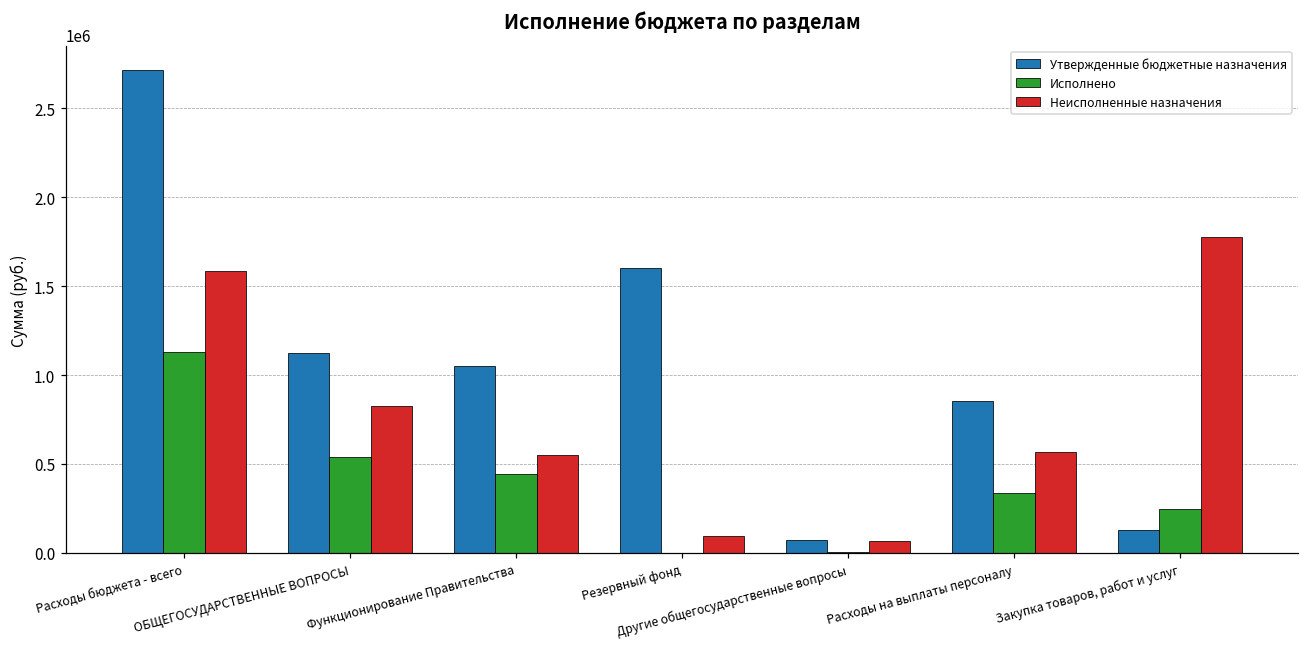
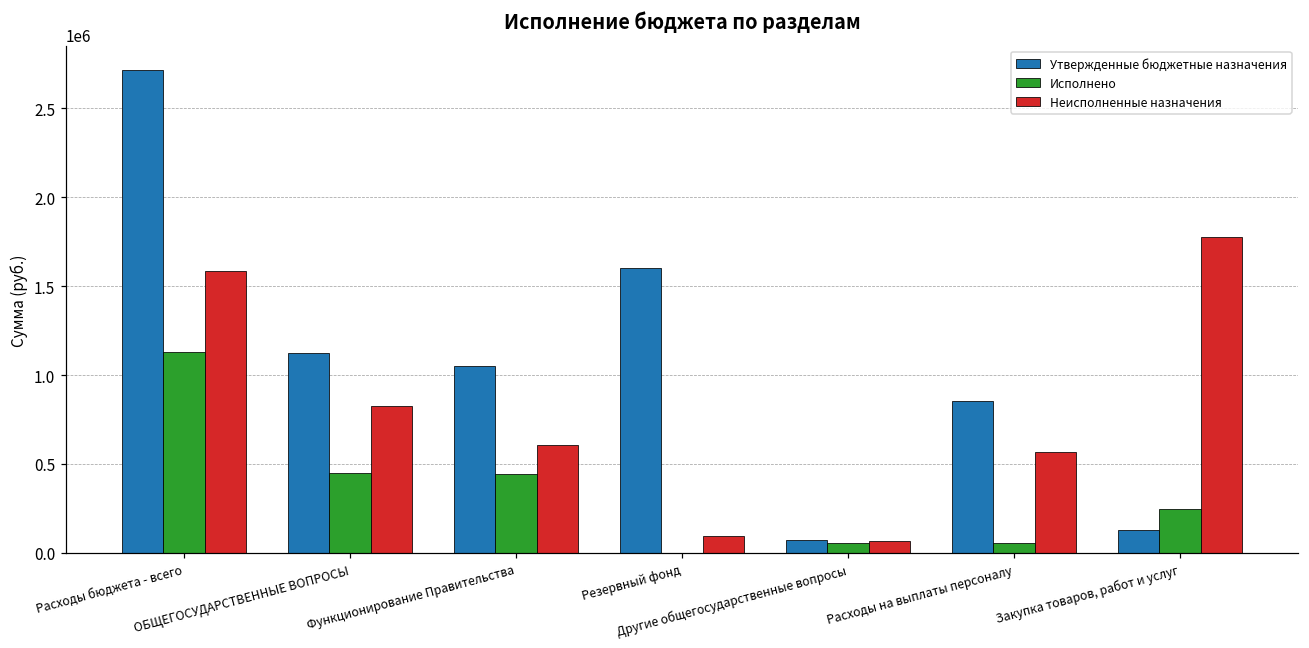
  {
    "Утвержденные бюджетные назначения": {
      "Расходы бюджета - всего": 2720000,
      "ОБЩЕГОСУДАРСТВЕННЫЕ ВОПРОСЫ": 1120000,
      "Функционирование Правительства": 1050000,
      "Резервный фонд": 1600000,
      "Другие общегосударственные вопросы": 70000,
      "Расходы на выплаты персоналу": 850000,
      "Закупка товаров, работ и услуг": 130000
    },
    "Исполнено": {
      "Расходы бюджета - всего": 1130000,
-     "ОБЩЕГОСУДАРСТВЕННЫЕ ВОПРОСЫ": 540000,
+     "ОБЩЕГОСУДАРСТВЕННЫЕ ВОПРОСЫ": 450000,
      "Функционирование Правительства": 440000,
      "Резервный фонд": 0,
-     "Другие общегосударственные вопросы": 10000,
-     "Расходы на выплаты персоналу": 340000,
+     "Другие общегосударственные вопросы": 60000,
+     "Расходы на выплаты персоналу": 60000,
      "Закупка товаров, работ и услуг": 240000
    },
    "Неисполненные назначения": {
      "Расходы бюджета - всего": 1590000,
      "ОБЩЕГОСУДАРСТВЕННЫЕ ВОПРОСЫ": 830000,
-     "Функционирование Правительства": 550000,
+     "Функционирование Правительства": 610000,
      "Резервный фонд": 90000,
      "Другие общегосударственные вопросы": 70000,
      "Расходы на выплаты персоналу": 570000,
      "Закупка товаров, работ и услуг": 1780000
    }
  }
